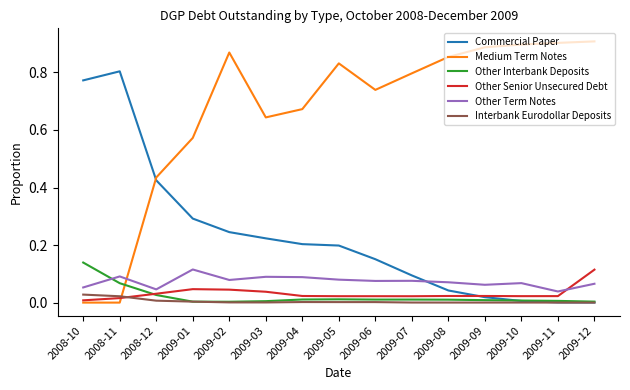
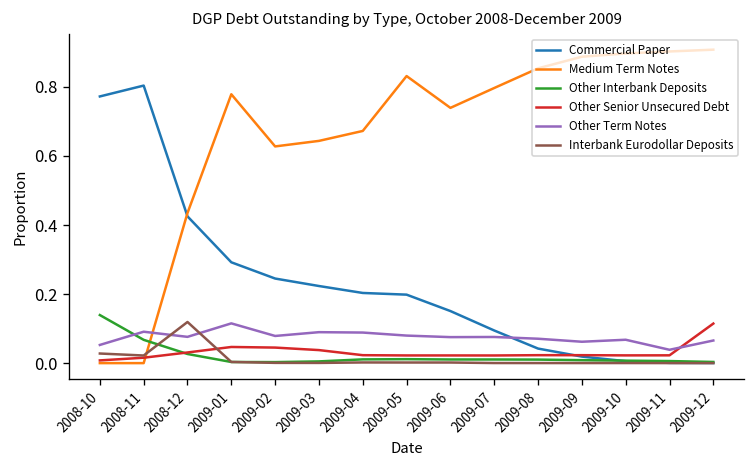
  {
    "Commercial Paper": {
      "2008-10": 0.77,
      "2008-11": 0.80,
      "2008-12": 0.43,
      "2009-01": 0.29,
      "2009-02": 0.24,
      "2009-03": 0.22,
      "2009-04": 0.20,
      "2009-05": 0.20,
      "2009-06": 0.15,
      "2009-07": 0.09,
      "2009-08": 0.04
    },
    "Medium Term Notes": {
      "2008-11": 0.00,
      "2008-12": 0.43,
-     "2009-01": 0.57,
-     "2009-02": 0.87,
+     "2009-01": 0.78,
+     "2009-02": 0.63,
      "2009-03": 0.64,
      "2009-04": 0.67,
      "2009-05": 0.83,
      "2009-06": 0.74,
      "2009-07": 0.80
    },
    "Other Interbank Deposits": {
      "2008-10": 0.14,
      "2008-11": 0.07,
      "2009-05": 0.01,
      "2009-07": 0.01,
      "2009-08": 0.01
    },
    "Other Senior Unsecured Debt": {
      "2009-01": 0.05,
      "2009-02": 0.05,
      "2009-03": 0.04,
      "2009-04": 0.02,
      "2009-05": 0.02,
      "2009-06": 0.02,
      "2009-07": 0.02,
      "2009-08": 0.02,
      "2009-10": 0.02,
      "2009-11": 0.02,
      "2009-12": 0.11
    },
    "Other Term Notes": {
      "2008-10": 0.05,
      "2008-11": 0.09,
-     "2008-12": 0.05,
+     "2008-12": 0.08,
      "2009-01": 0.12,
      "2009-02": 0.08,
      "2009-03": 0.09,
      "2009-04": 0.09,
      "2009-05": 0.08,
      "2009-06": 0.08,
      "2009-07": 0.08,
      "2009-08": 0.07,
      "2009-09": 0.06,
      "2009-10": 0.07,
      "2009-11": 0.04,
      "2009-12": 0.07
    },
    "Interbank Eurodollar Deposits": {
      "2008-10": 0.03,
-     "2008-12": 0.01,
+     "2008-12": 0.12,
      "2009-05": 0.00,
      "2009-07": 0.00,
      "2009-08": 0.00
    }
  }
